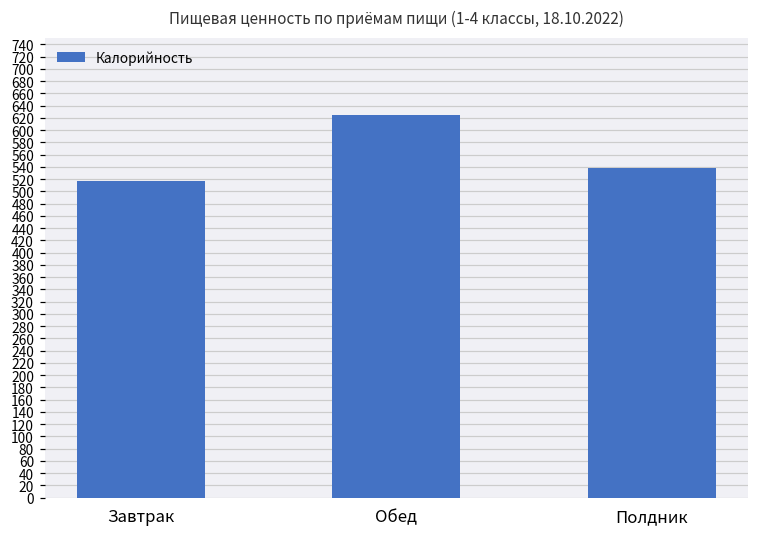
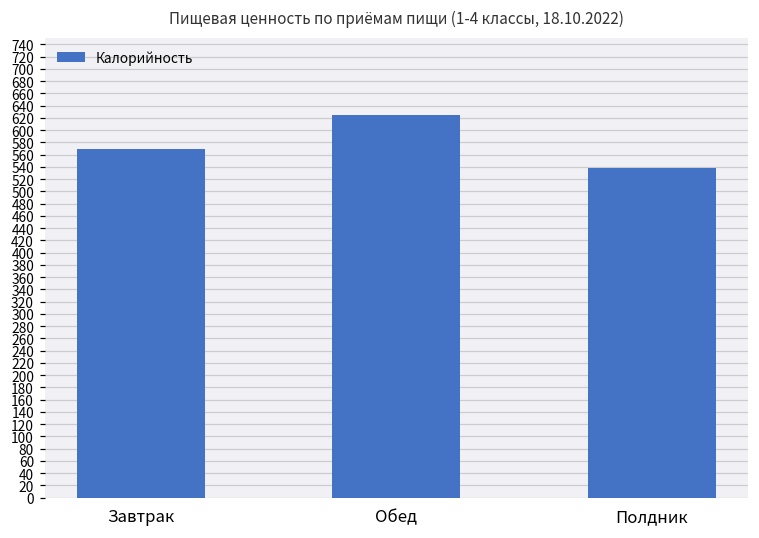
  {
-   "Завтрак": 520,
+   "Завтрак": 570,
    "Обед": 620,
    "Полдник": 540
  }
